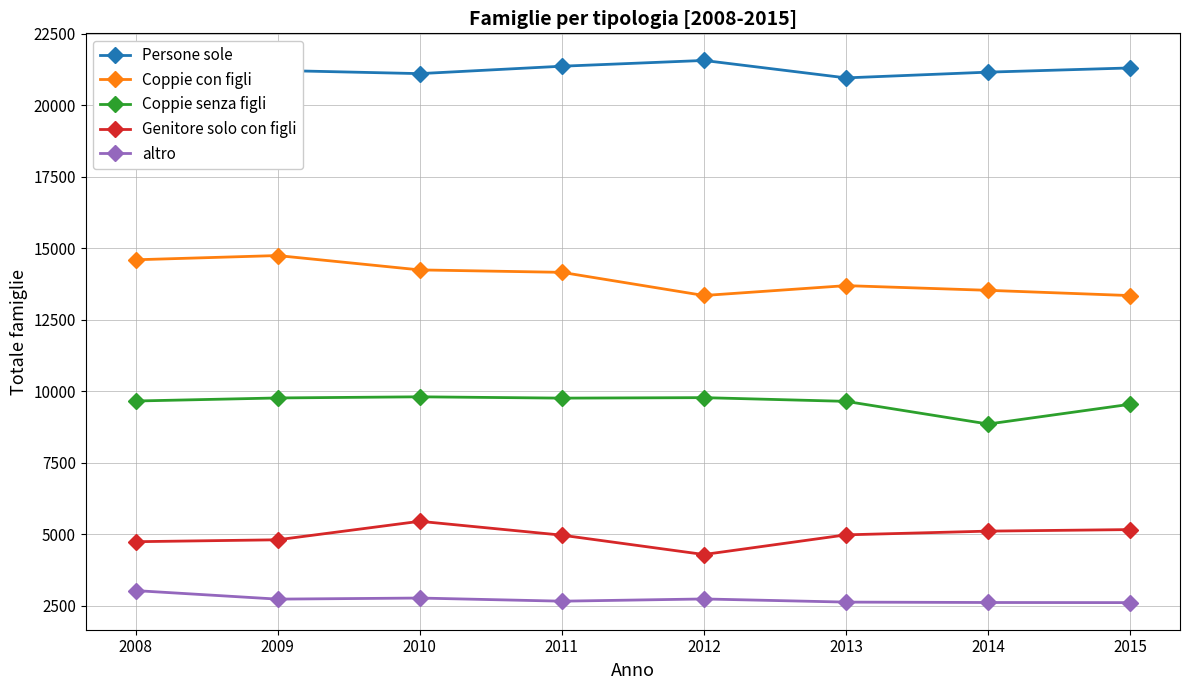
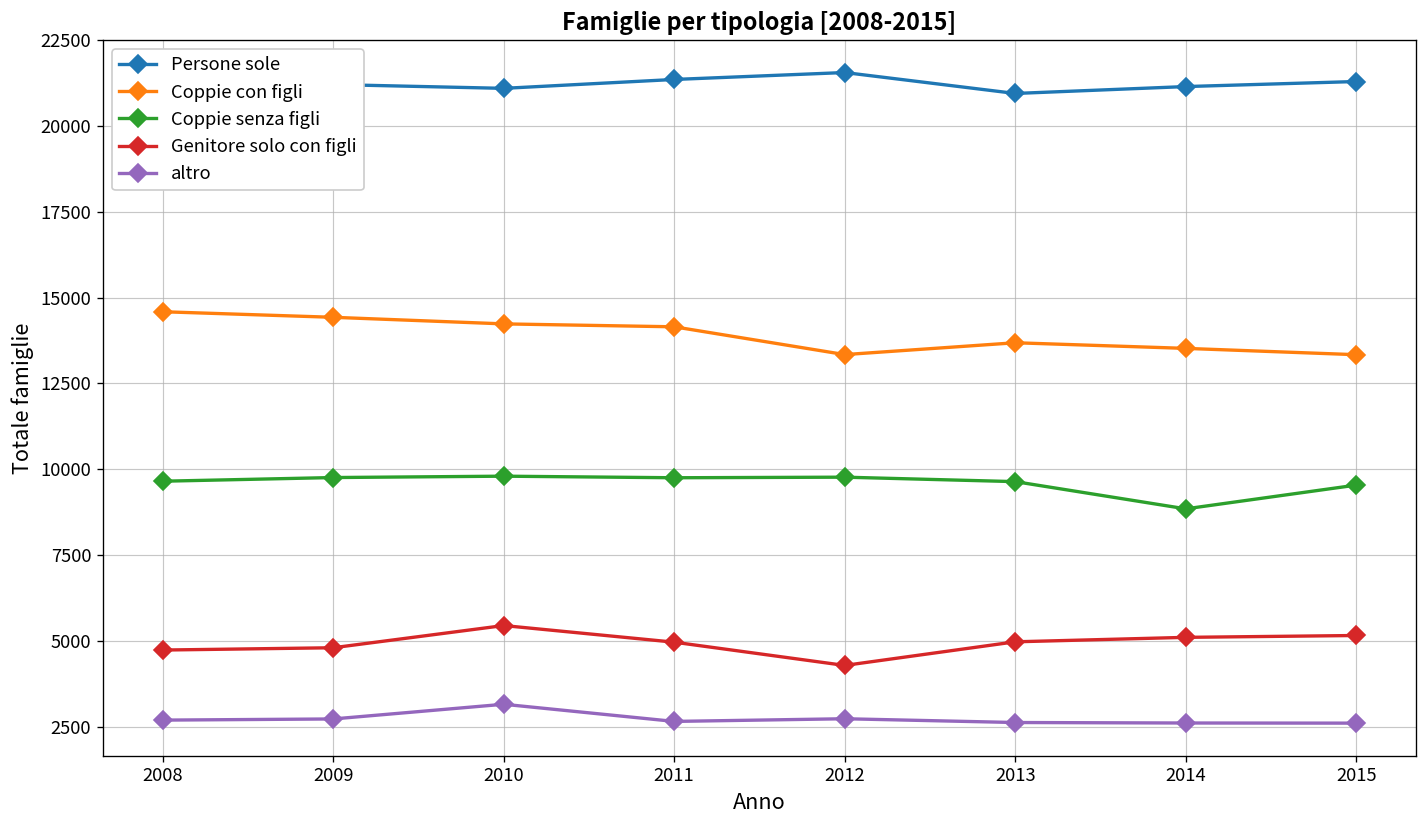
  {
    "Persone sole": {
      "2010": 21100,
      "2011": 21400,
      "2012": 21600,
      "2013": 21000,
      "2014": 21200,
      "2015": 21300
    },
    "Coppie con figli": {
      "2008": 14600,
-     "2009": 14700,
+     "2009": 14400,
      "2010": 14200,
      "2011": 14200,
      "2012": 13300,
      "2013": 13700,
      "2014": 13500,
      "2015": 13300
    },
    "Coppie senza figli": {
      "2008": 9700,
      "2009": 9800,
      "2010": 9800,
      "2011": 9800,
      "2012": 9800,
      "2013": 9600,
      "2014": 8800,
      "2015": 9500
    },
    "Genitore solo con figli": {
      "2008": 4700,
      "2009": 4800,
      "2010": 5400,
      "2011": 5000,
      "2012": 4300,
      "2013": 5000,
      "2014": 5100,
      "2015": 5200
    },
    "altro": {
-     "2008": 3000,
+     "2008": 2700,
      "2009": 2700,
-     "2010": 2800,
+     "2010": 3200,
      "2011": 2700,
      "2012": 2700,
      "2013": 2600,
      "2014": 2600,
      "2015": 2600
    }
  }
